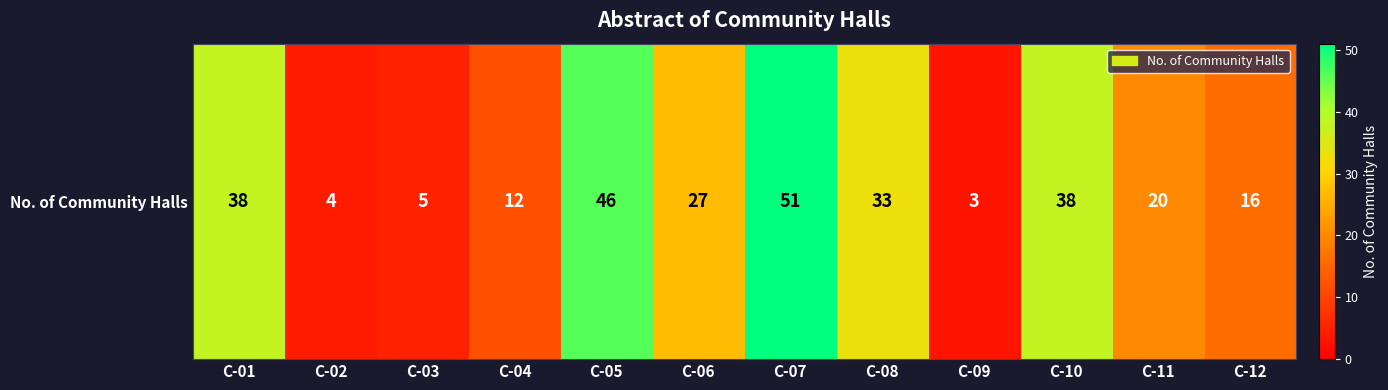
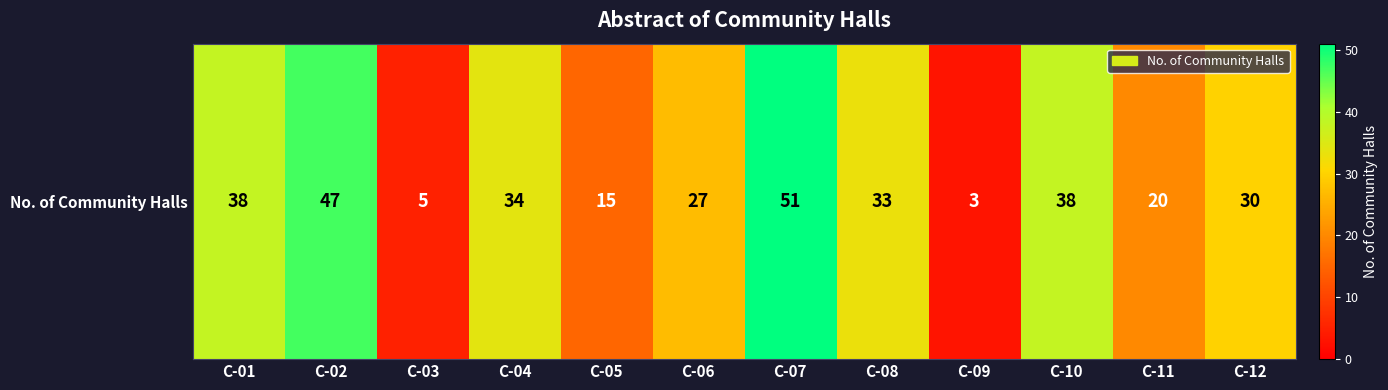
  {
    "No. of Community Halls": {
      "C-01": 38,
-     "C-02": 4,
+     "C-02": 47,
      "C-03": 5,
-     "C-04": 12,
-     "C-05": 46,
+     "C-04": 34,
+     "C-05": 15,
      "C-06": 27,
      "C-07": 51,
      "C-08": 33,
      "C-09": 3,
      "C-10": 38,
      "C-11": 20,
-     "C-12": 16
+     "C-12": 30
    }
  }
